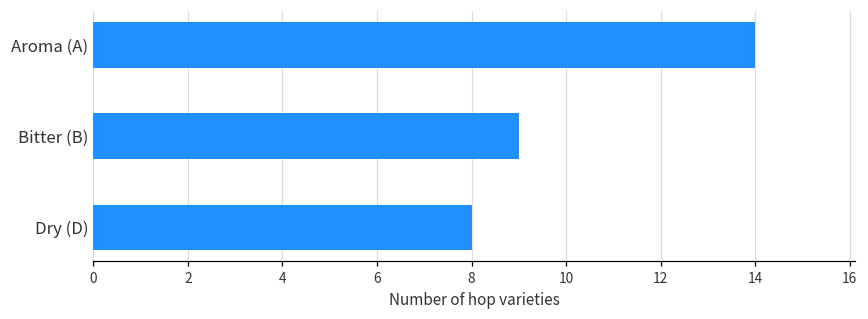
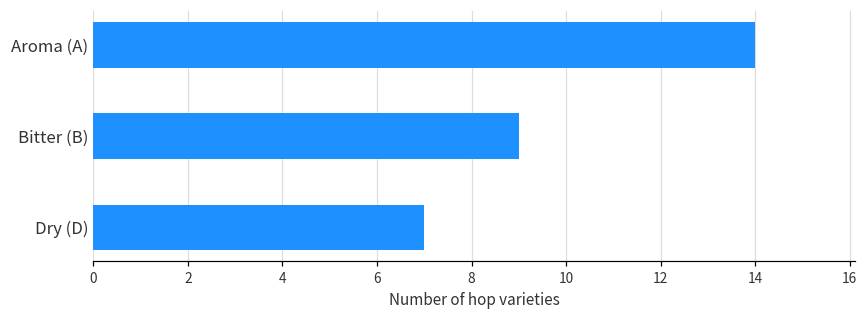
  {
    "Aroma (A)": 14,
    "Bitter (B)": 9,
-   "Dry (D)": 8
+   "Dry (D)": 7
  }
